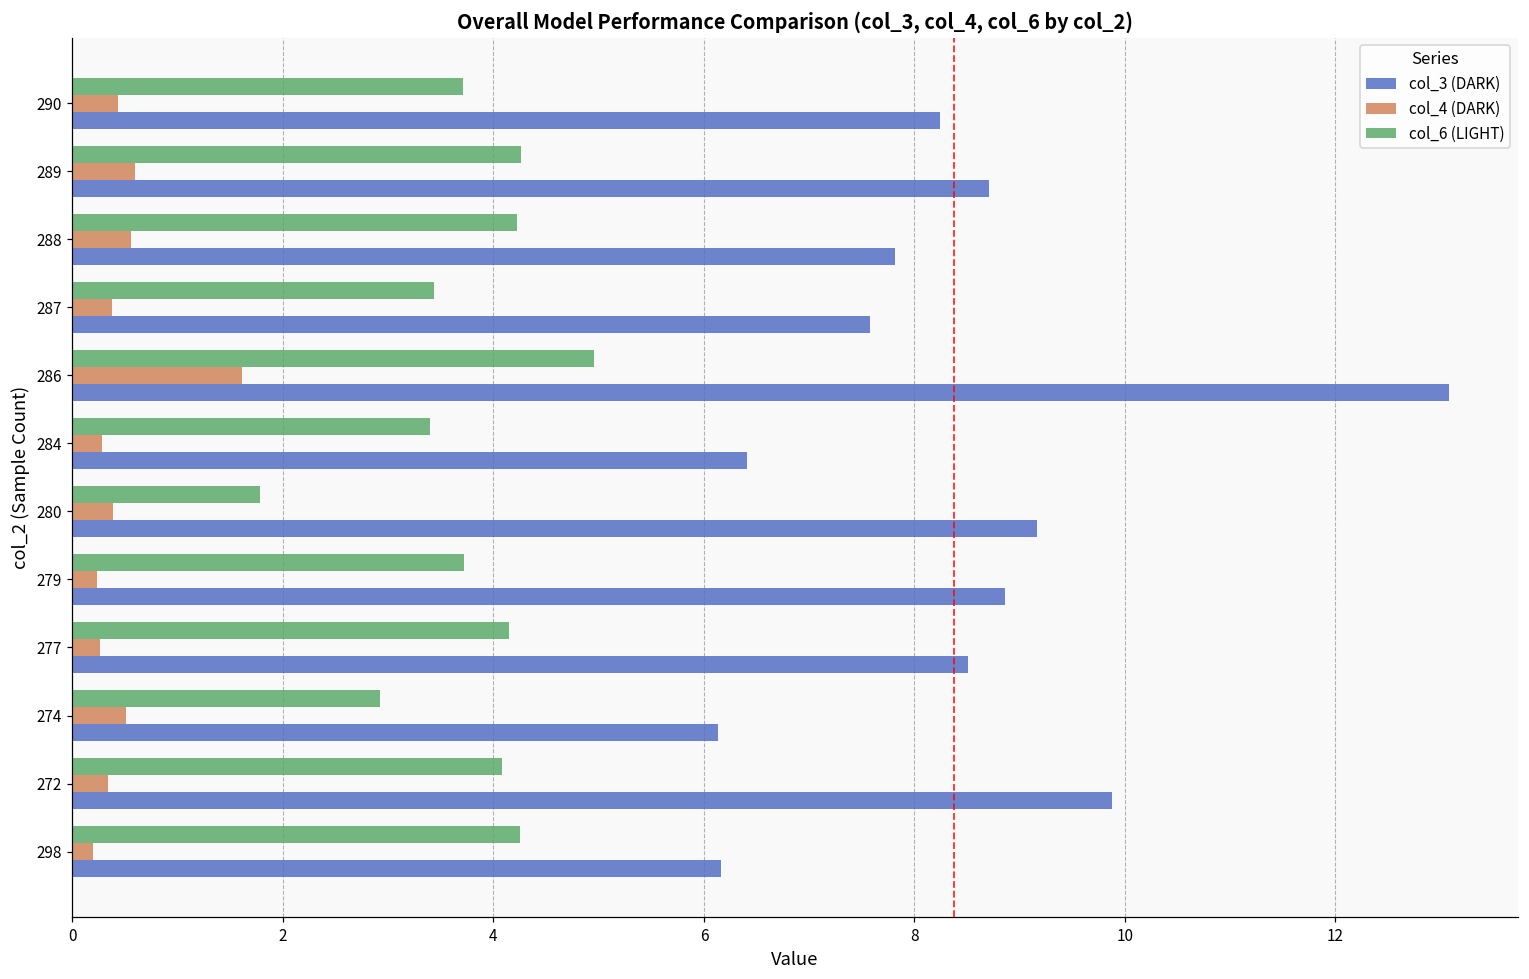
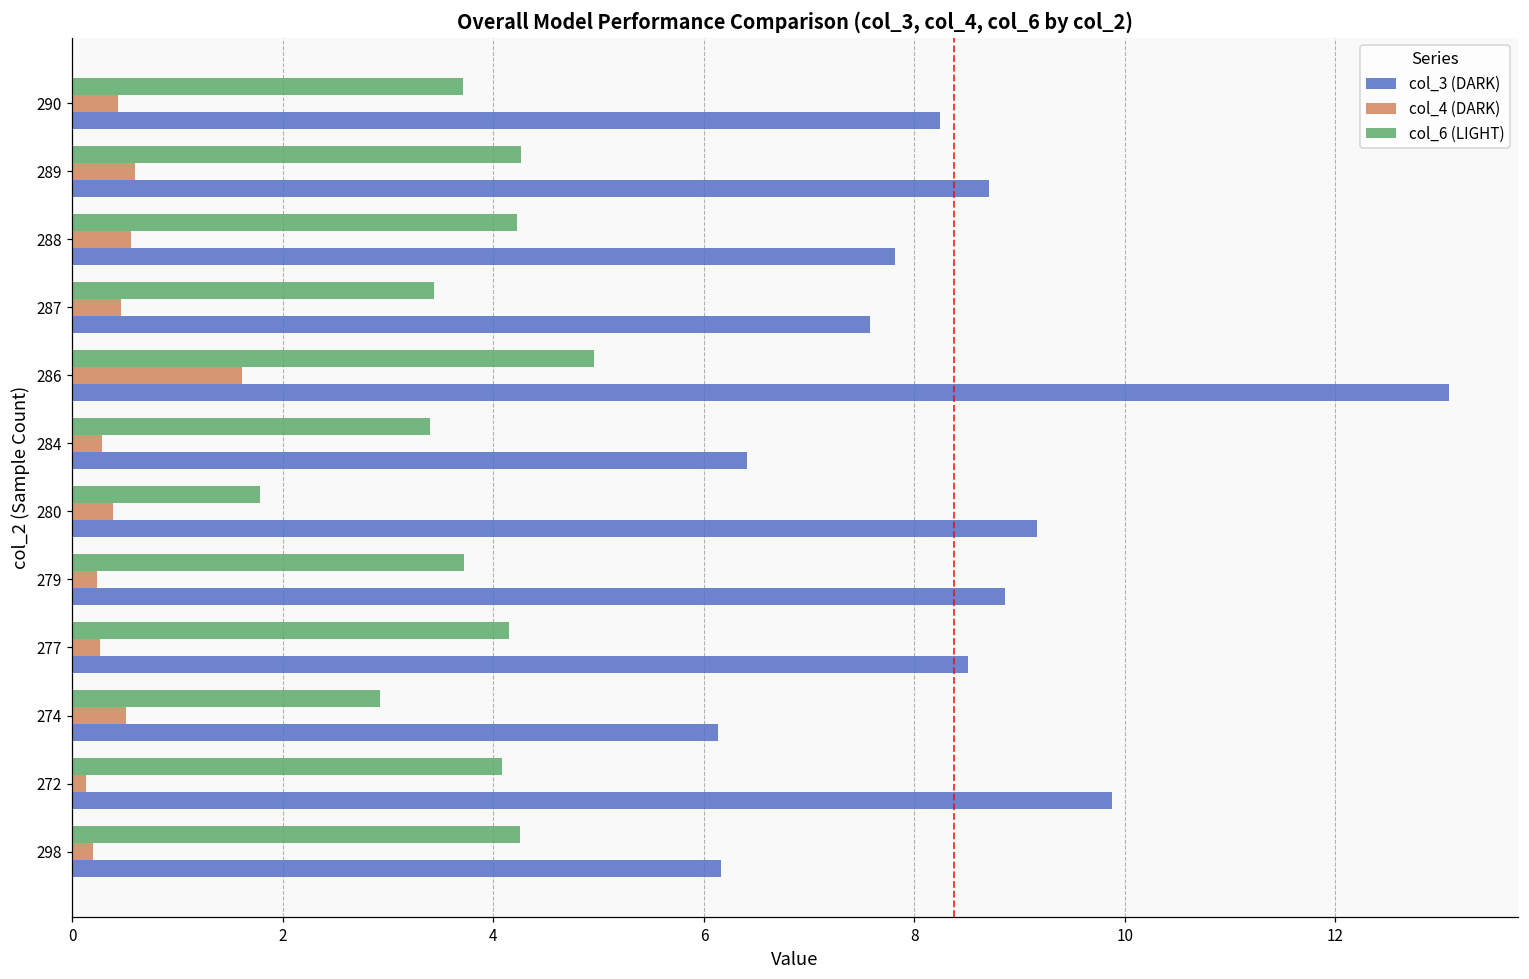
  {
    "col_3 (DARK)": {
      "290": 8.2,
      "289": 8.7,
      "288": 7.8,
      "287": 7.6,
      "286": 13.1,
      "284": 6.4,
      "280": 9.2,
      "279": 8.9,
      "277": 8.5,
      "274": 6.1,
      "272": 9.9,
      "298": 6.2
    },
    "col_4 (DARK)": {
      "290": 0.4,
      "289": 0.6,
      "288": 0.6,
-     "287": 0.4,
+     "287": 0.5,
      "286": 1.6,
      "284": 0.3,
      "280": 0.4,
      "279": 0.2,
      "277": 0.3,
      "274": 0.5,
-     "272": 0.3,
+     "272": 0.1,
      "298": 0.2
    },
    "col_6 (LIGHT)": {
      "290": 3.7,
      "289": 4.3,
      "288": 4.2,
      "287": 3.4,
      "286": 5.0,
      "284": 3.4,
      "280": 1.8,
      "279": 3.7,
      "277": 4.1,
      "274": 2.9,
      "272": 4.1,
      "298": 4.3
    }
  }
